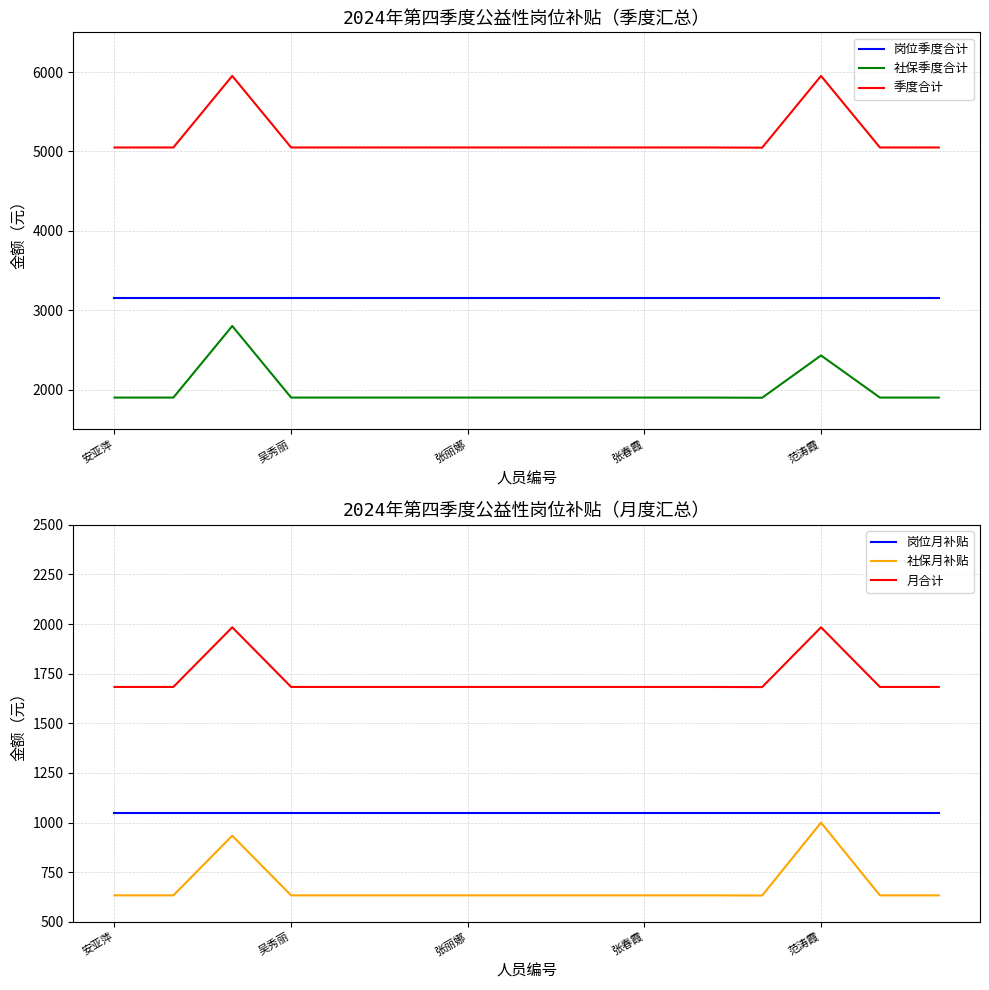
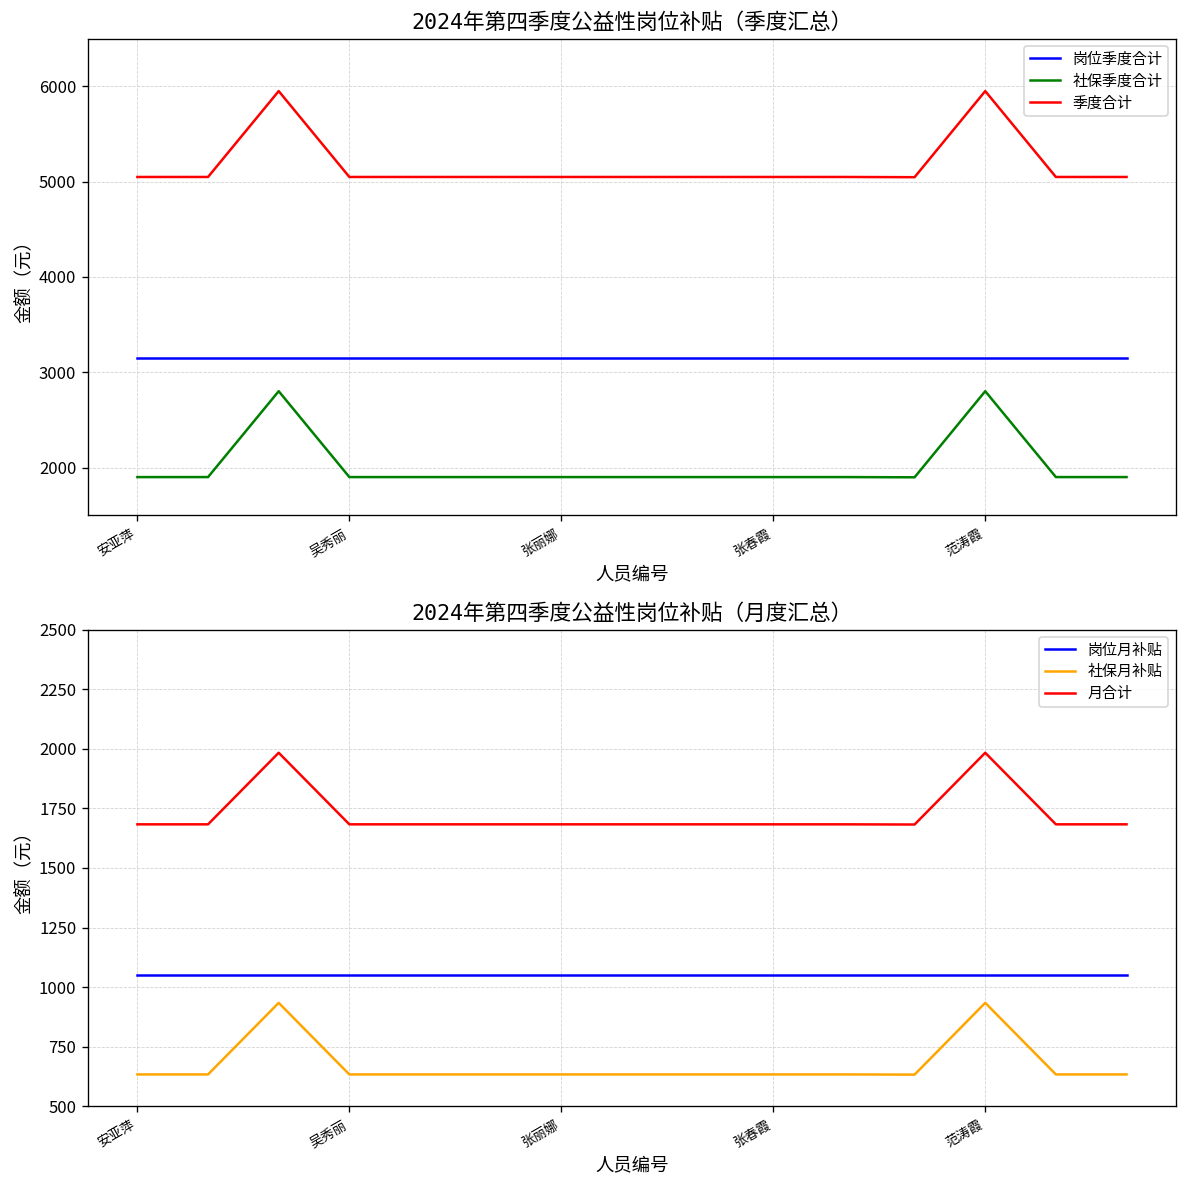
  {
    "2024年第四季度公益性岗位补贴（季度汇总）": {
      "岗位季度合计": {
        "安亚萍": 3200,
        "吴秀丽": 3200,
        "张丽娜": 3200,
        "张春霞": 3200,
        "范涛霞": 3200
      },
      "社保季度合计": {
        "安亚萍": 1900,
        "吴秀丽": 1900,
        "张丽娜": 1900,
        "张春霞": 1900,
-       "范涛霞": 2400
+       "范涛霞": 2800
      },
      "季度合计": {
        "安亚萍": 5000,
        "吴秀丽": 5000,
        "张丽娜": 5000,
        "张春霞": 5000,
        "范涛霞": 6000
      }
    },
    "2024年第四季度公益性岗位补贴（月度汇总）": {
      "岗位月补贴": {
        "安亚萍": 1050,
        "吴秀丽": 1050,
        "张丽娜": 1050,
        "张春霞": 1050,
        "范涛霞": 1050
      },
      "社保月补贴": {
        "安亚萍": 630,
        "吴秀丽": 630,
        "张丽娜": 630,
        "张春霞": 630,
-       "范涛霞": 1000
+       "范涛霞": 930
      },
      "月合计": {
        "安亚萍": 1680,
        "吴秀丽": 1680,
        "张丽娜": 1680,
        "张春霞": 1680,
        "范涛霞": 1980
      }
    }
  }
